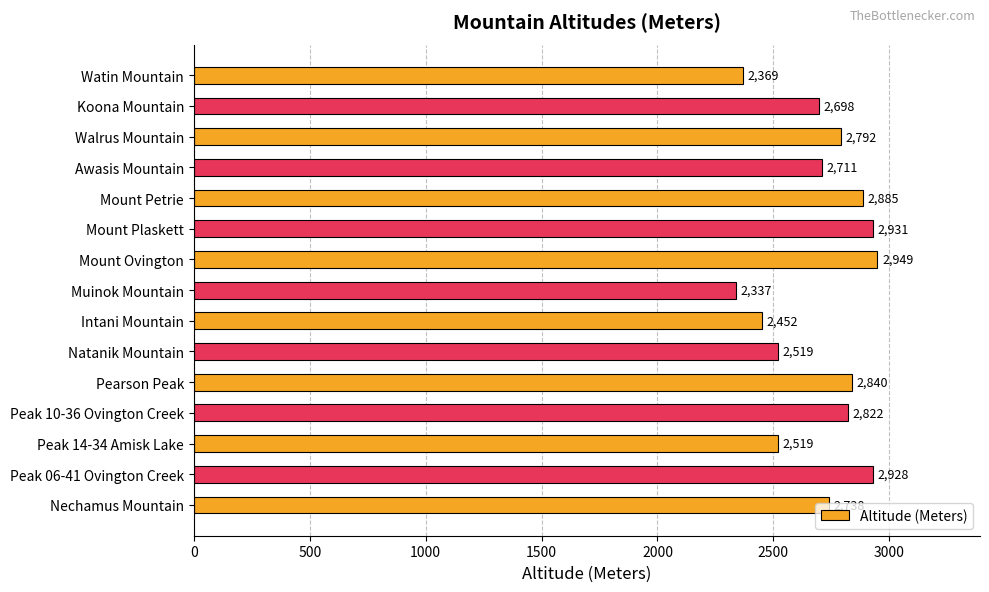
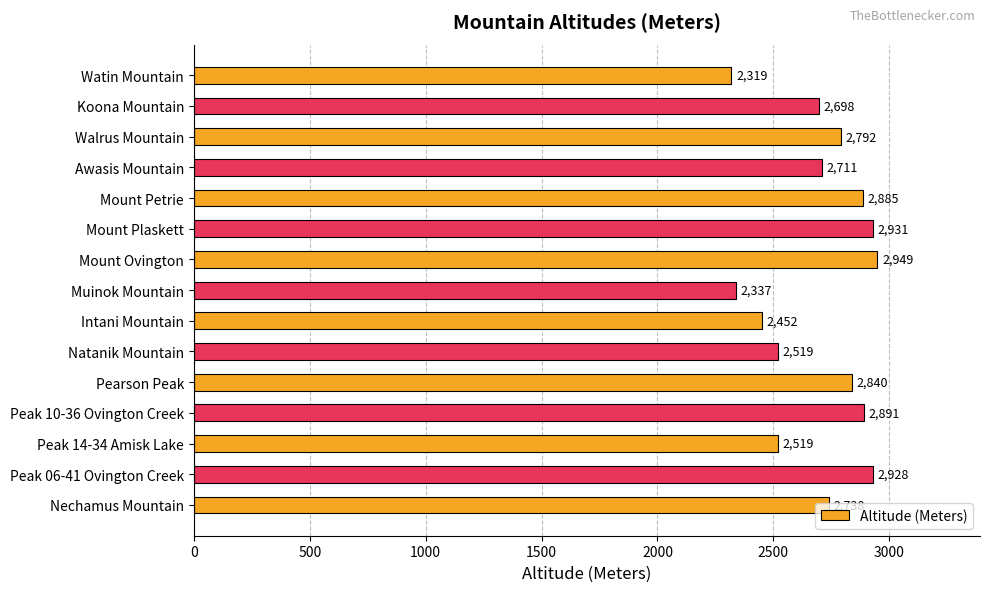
  {
-   "Watin Mountain": "2,369",
+   "Watin Mountain": "2,319",
    "Koona Mountain": "2,698",
    "Walrus Mountain": "2,792",
    "Awasis Mountain": "2,711",
    "Mount Petrie": "2,885",
    "Mount Plaskett": "2,931",
    "Mount Ovington": "2,949",
    "Muinok Mountain": "2,337",
    "Intani Mountain": "2,452",
    "Natanik Mountain": "2,519",
    "Pearson Peak": "2,840",
-   "Peak 10-36 Ovington Creek": "2,822",
+   "Peak 10-36 Ovington Creek": "2,891",
    "Peak 14-34 Amisk Lake": "2,519",
    "Peak 06-41 Ovington Creek": "2,928"
  }
